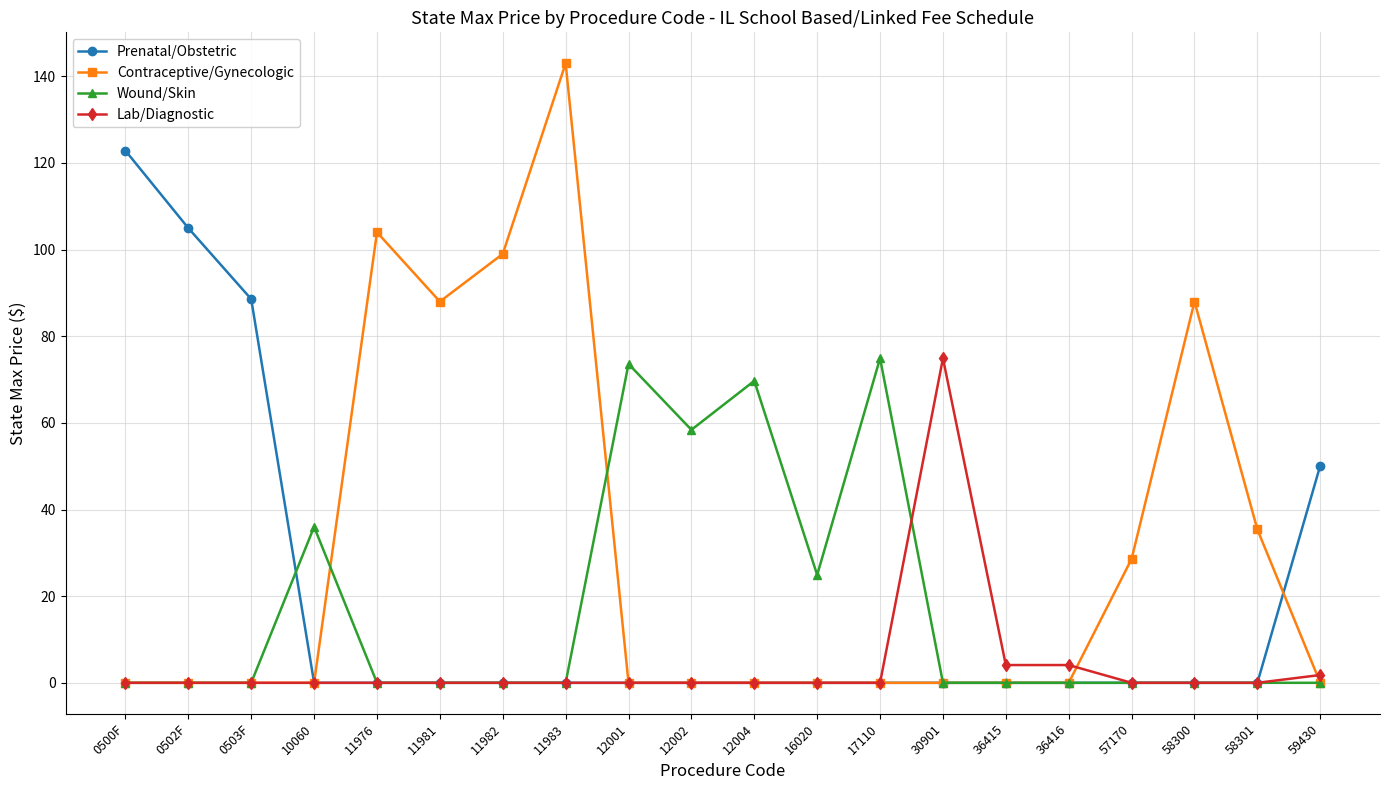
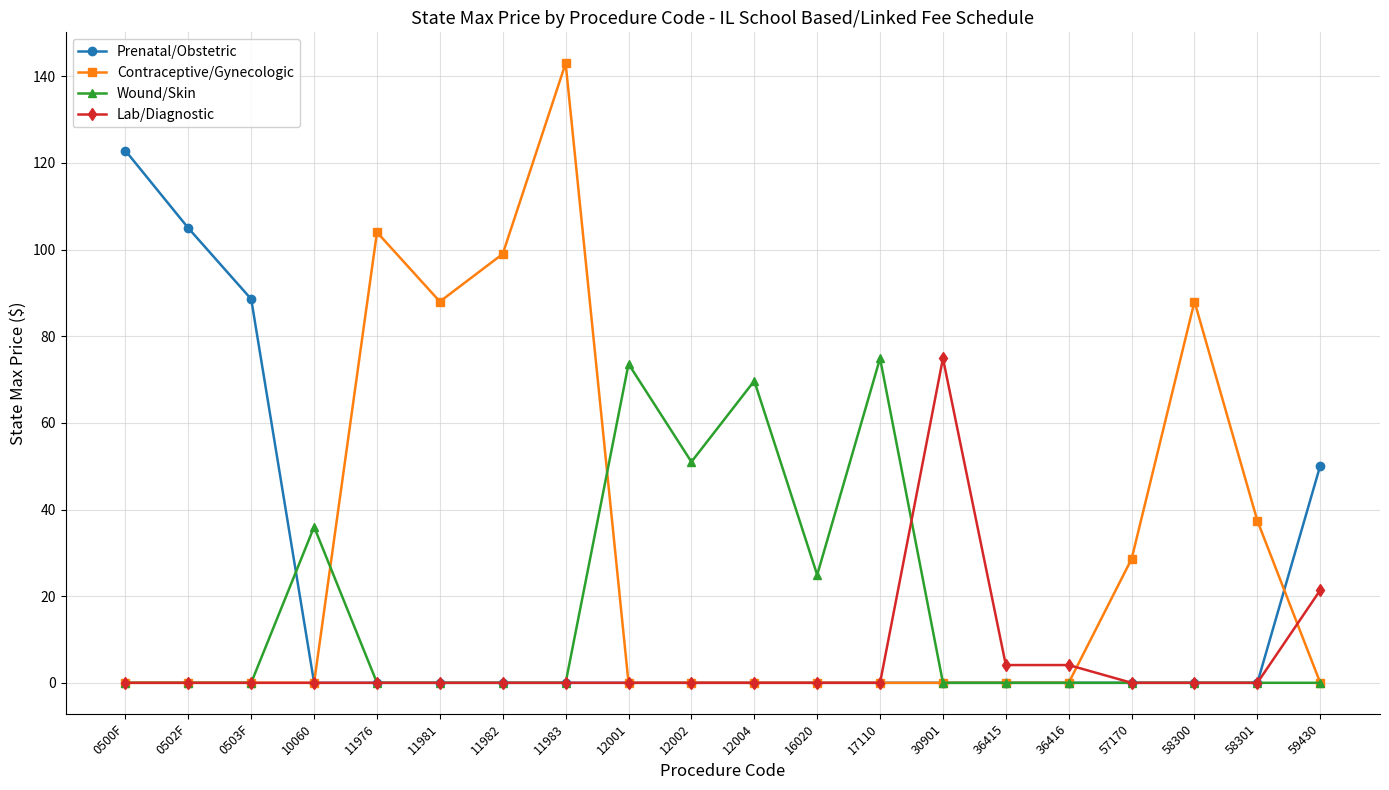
  {
    "Prenatal/Obstetric": {
      "0500F": 123,
      "0502F": 105,
      "0503F": 89,
      "59430": 50
    },
    "Contraceptive/Gynecologic": {
      "11976": 104,
      "11981": 88,
      "11982": 99,
      "11983": 143,
      "57170": 29,
      "58300": 88,
-     "58301": 35
+     "58301": 37
    },
    "Wound/Skin": {
      "10060": 36,
      "12001": 74,
-     "12002": 58,
+     "12002": 51,
      "12004": 70,
      "16020": 25,
      "17110": 75
    },
    "Lab/Diagnostic": {
      "30901": 75,
      "36415": 4,
      "36416": 4,
-     "59430": 2
+     "59430": 21
    }
  }
